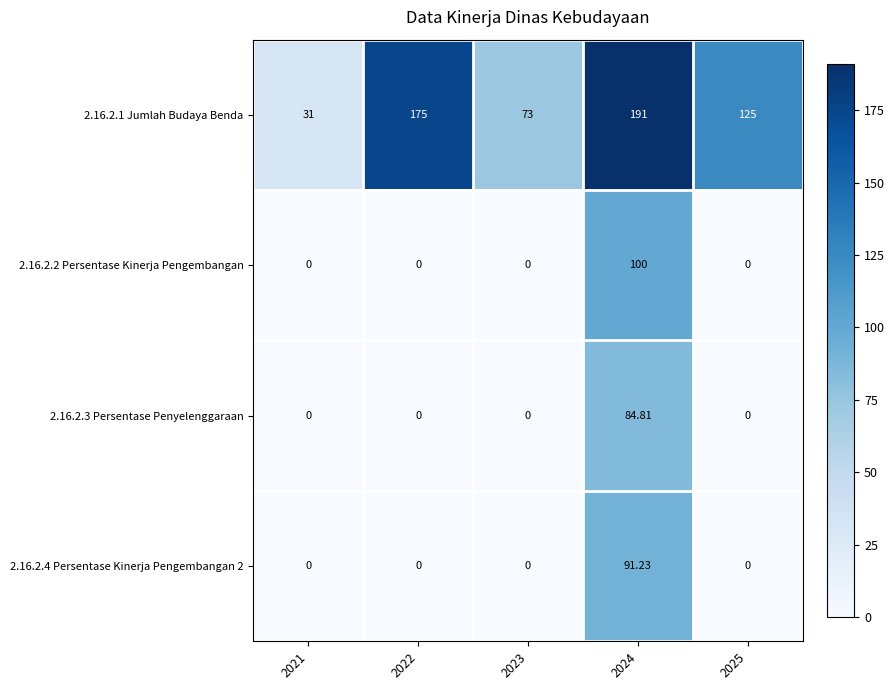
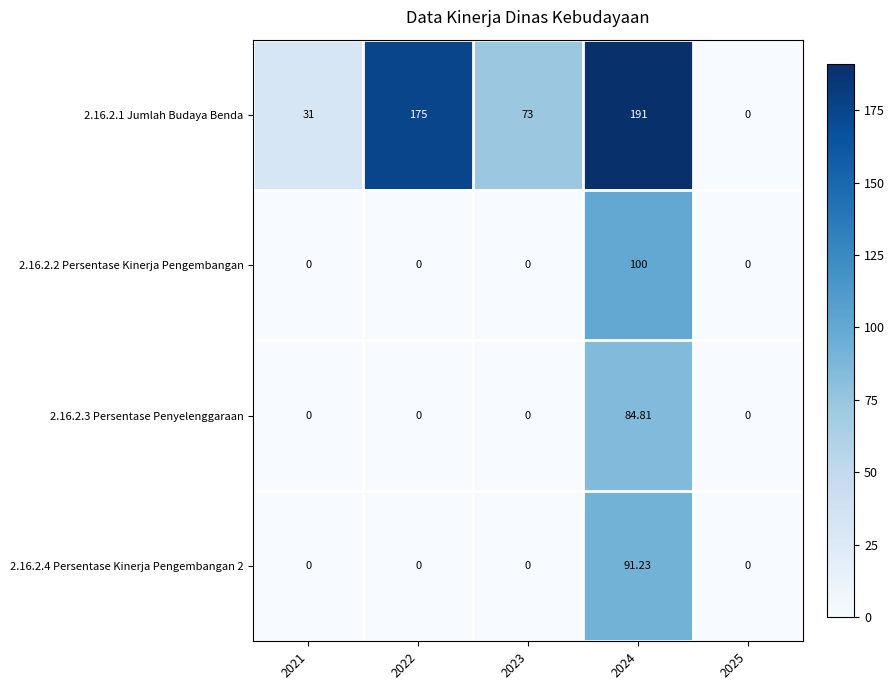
  {
    "2.16.2.1 Jumlah Budaya Benda": {
      "2021": 31,
      "2022": 175,
      "2023": 73,
      "2024": 191,
-     "2025": 125
+     "2025": 0
    },
    "2.16.2.2 Persentase Kinerja Pengembangan": {
      "2021": 0,
      "2022": 0,
      "2023": 0,
      "2024": 100,
      "2025": 0
    },
    "2.16.2.3 Persentase Penyelenggaraan": {
      "2021": 0,
      "2022": 0,
      "2023": 0,
      "2024": 84.81,
      "2025": 0
    },
    "2.16.2.4 Persentase Kinerja Pengembangan 2": {
      "2021": 0,
      "2022": 0,
      "2023": 0,
      "2024": 91.23,
      "2025": 0
    }
  }
